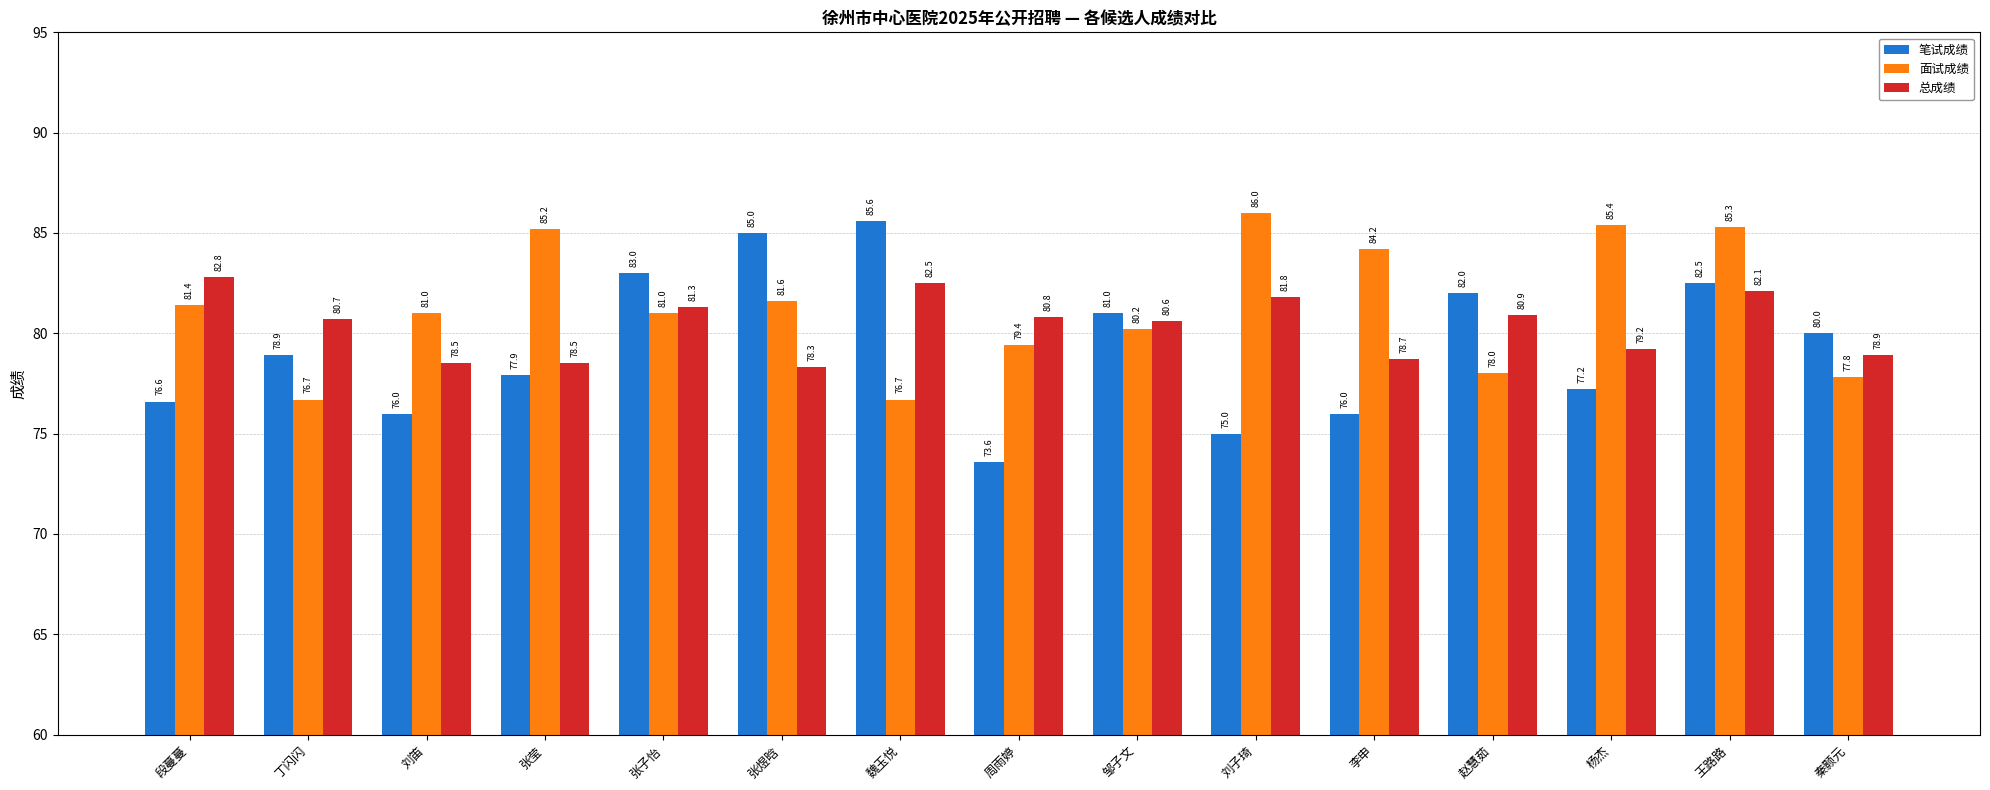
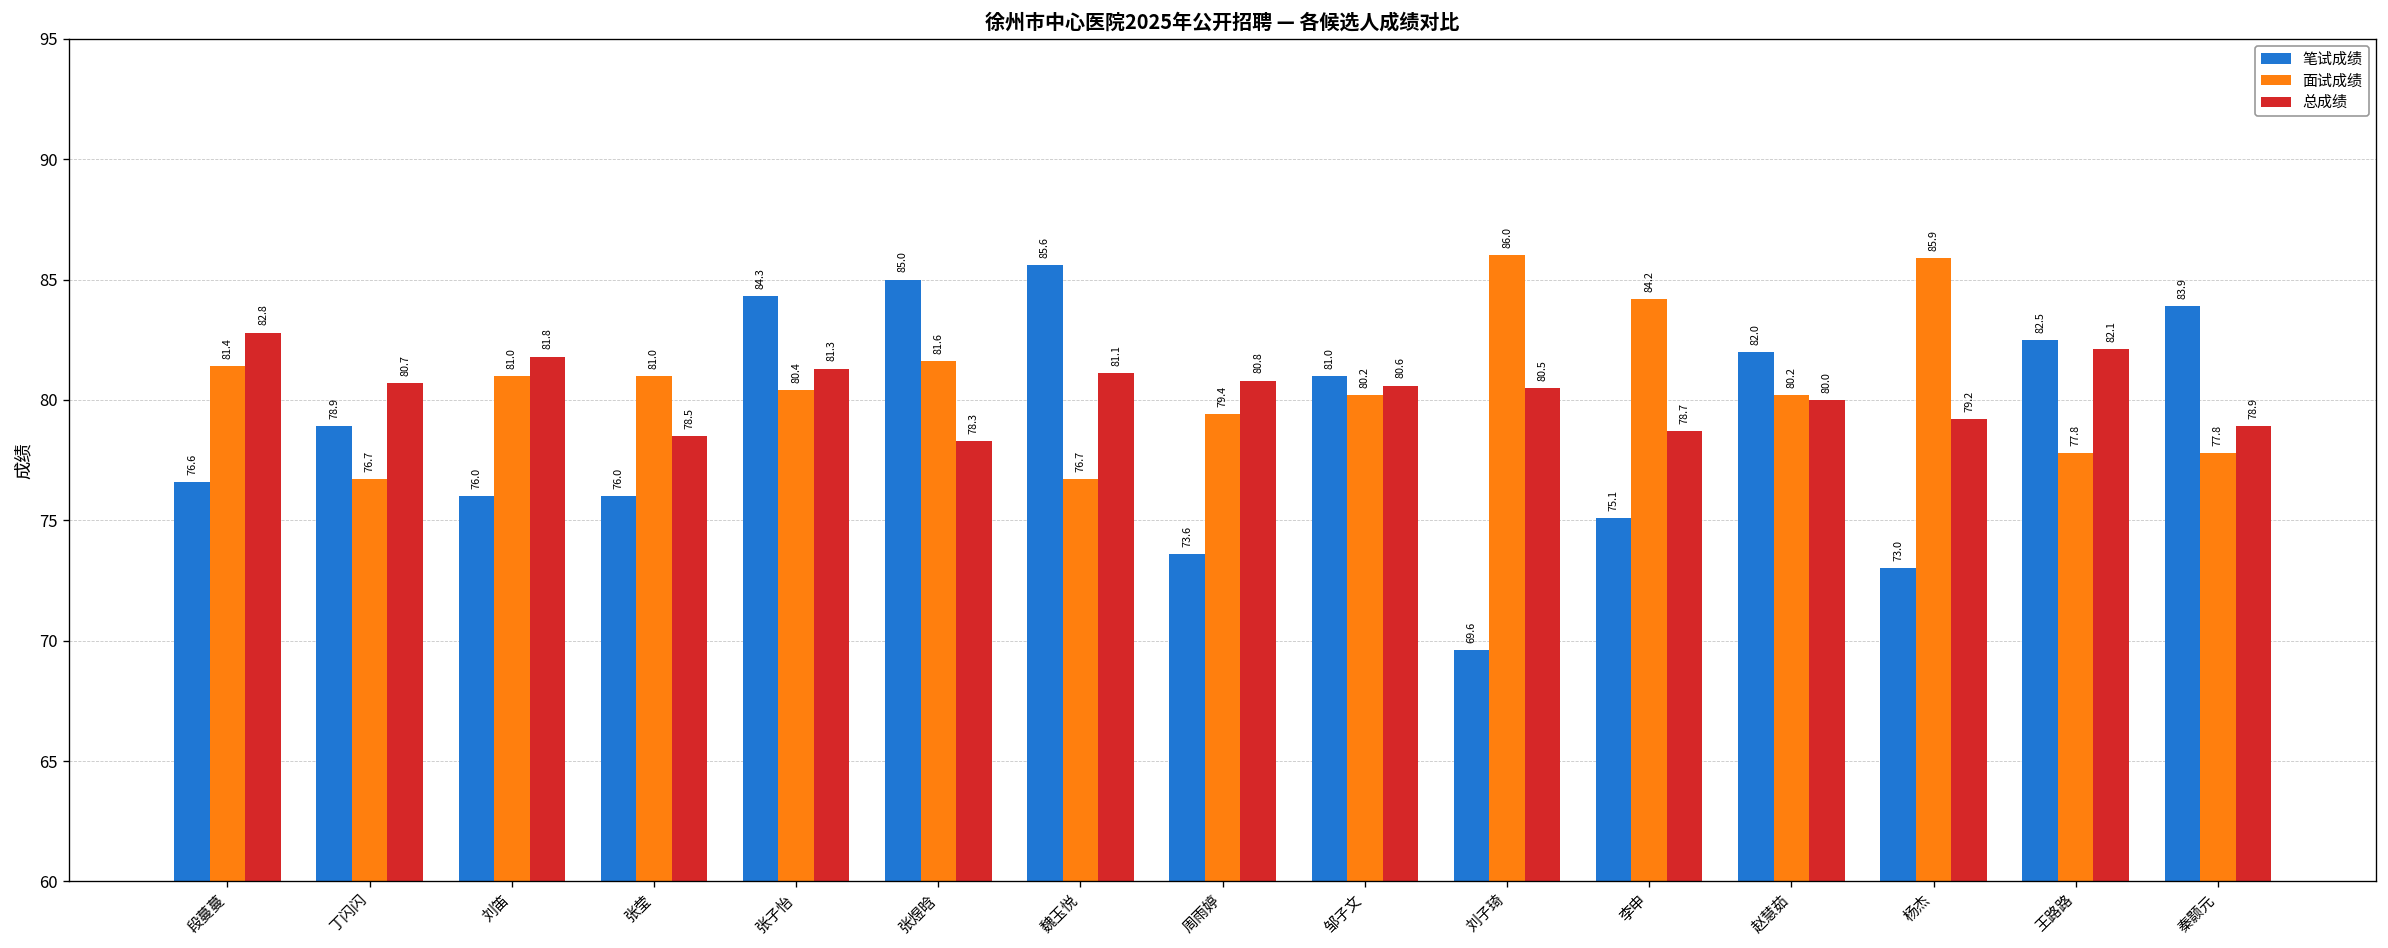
  {
    "笔试成绩": {
      "段蔓蔓": 76.6,
      "丁闪闪": 78.9,
      "刘笛": 76.0,
-     "张莹": 77.9,
-     "张子怡": 83.0,
+     "张莹": 76.0,
+     "张子怡": 84.3,
      "张煜晗": 85.0,
      "魏玉悦": 85.6,
      "周雨婷": 73.6,
      "邹子文": 81.0,
-     "刘子琦": 75.0,
-     "李申": 76.0,
+     "刘子琦": 69.6,
+     "李申": 75.1,
      "赵慧茹": 82.0,
-     "杨杰": 77.2,
+     "杨杰": 73.0,
      "王路路": 82.5,
-     "秦颢元": 80.0
+     "秦颢元": 83.9
    },
    "面试成绩": {
      "段蔓蔓": 81.4,
      "丁闪闪": 76.7,
      "刘笛": 81.0,
-     "张莹": 85.2,
-     "张子怡": 81.0,
+     "张莹": 81.0,
+     "张子怡": 80.4,
      "张煜晗": 81.6,
      "魏玉悦": 76.7,
      "周雨婷": 79.4,
      "邹子文": 80.2,
      "刘子琦": 86.0,
      "李申": 84.2,
-     "赵慧茹": 78.0,
-     "杨杰": 85.4,
-     "王路路": 85.3,
+     "赵慧茹": 80.2,
+     "杨杰": 85.9,
+     "王路路": 77.8,
      "秦颢元": 77.8
    },
    "总成绩": {
      "段蔓蔓": 82.8,
      "丁闪闪": 80.7,
-     "刘笛": 78.5,
+     "刘笛": 81.8,
      "张莹": 78.5,
      "张子怡": 81.3,
      "张煜晗": 78.3,
-     "魏玉悦": 82.5,
+     "魏玉悦": 81.1,
      "周雨婷": 80.8,
      "邹子文": 80.6,
-     "刘子琦": 81.8,
+     "刘子琦": 80.5,
      "李申": 78.7,
-     "赵慧茹": 80.9,
+     "赵慧茹": 80.0,
      "杨杰": 79.2,
      "王路路": 82.1,
      "秦颢元": 78.9
    }
  }
